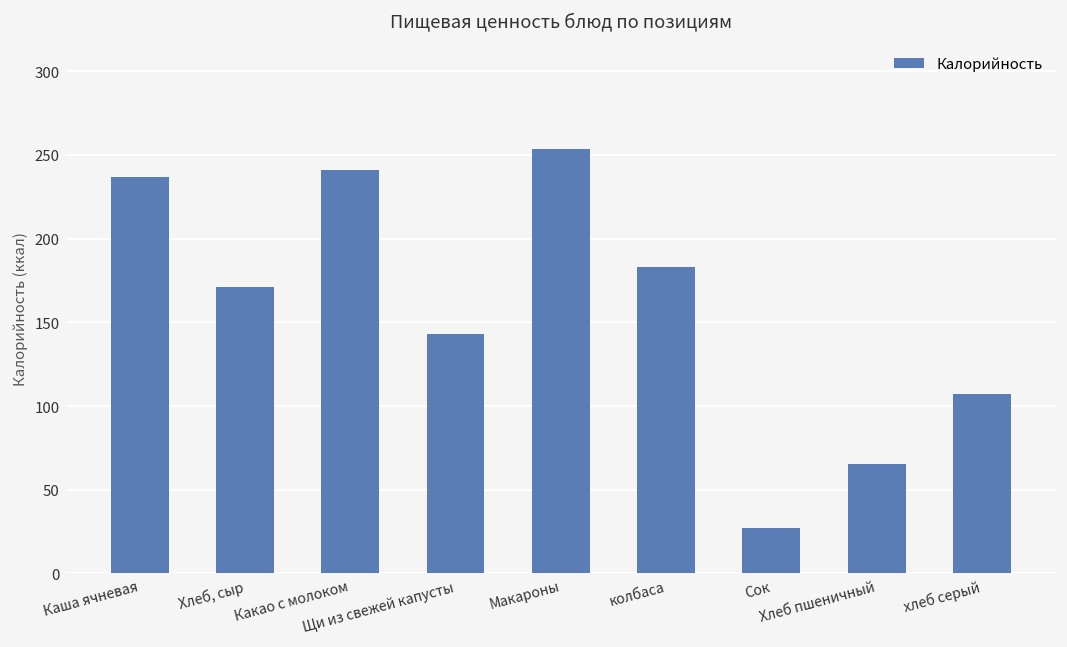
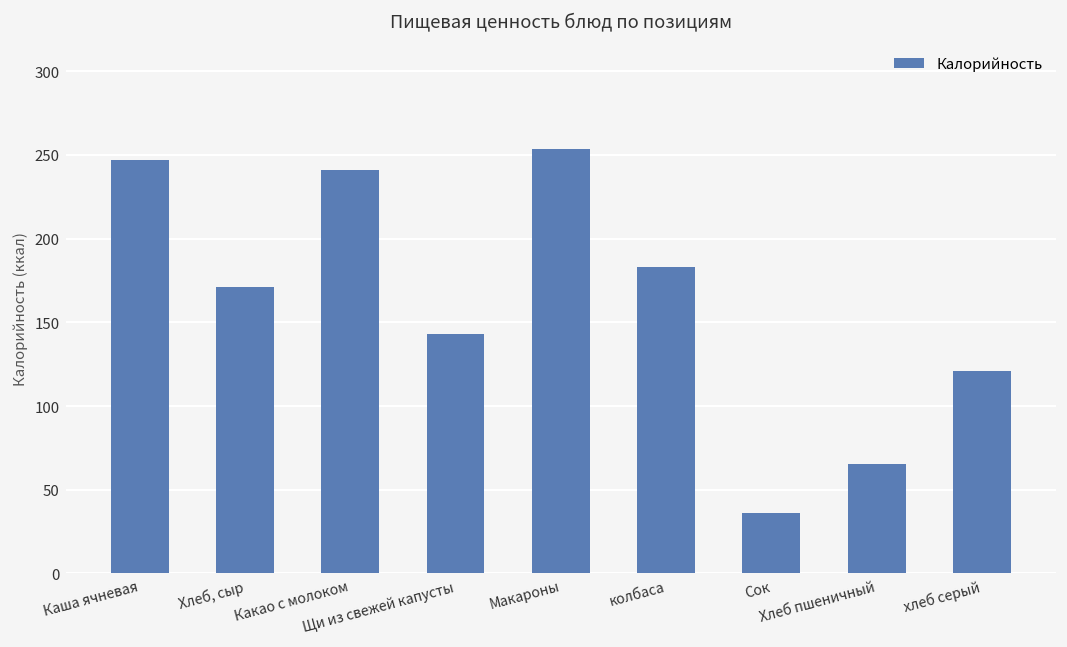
  {
-   "Каша ячневая": 237,
+   "Каша ячневая": 247,
    "Хлеб, сыр": 171,
    "Какао с молоком": 241,
    "Щи из свежей капусты": 143,
    "Макароны": 253,
    "колбаса": 183,
-   "Сок": 27,
+   "Сок": 36,
    "Хлеб пшеничный": 66,
-   "хлеб серый": 107
+   "хлеб серый": 121
  }
